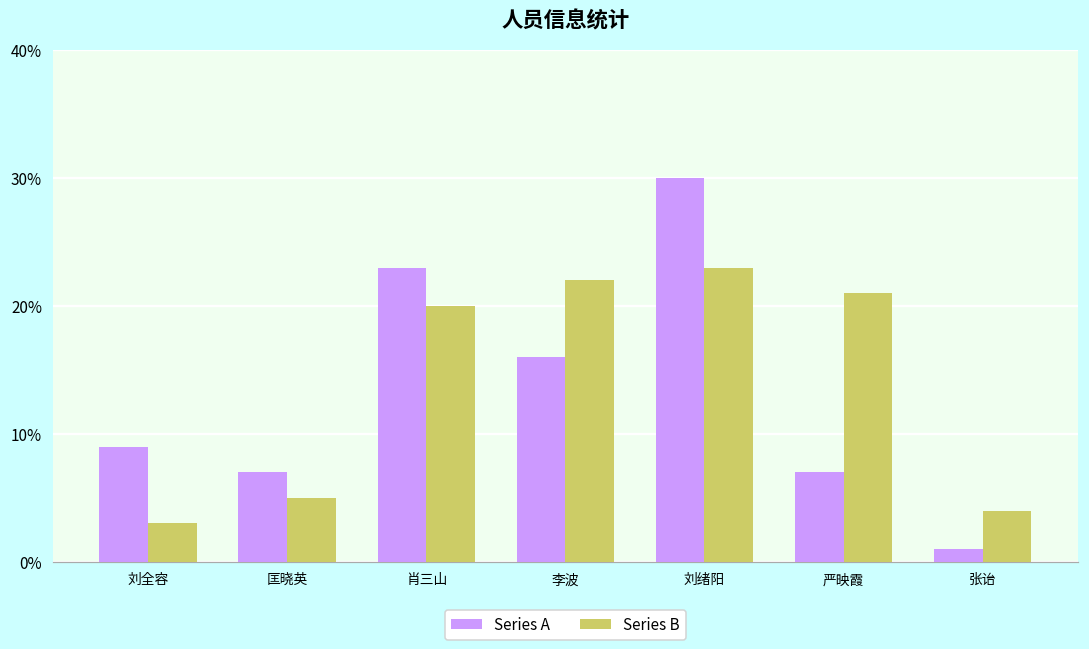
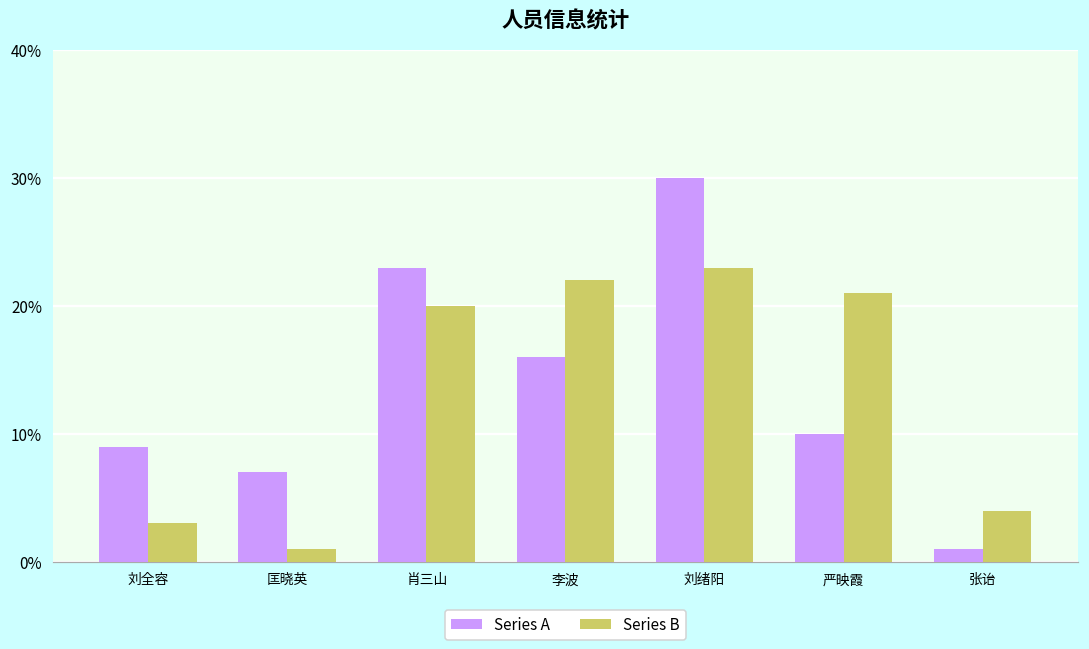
  {
    "Series A": {
      "刘全容": "9%",
      "匡晓英": "7%",
      "肖三山": "23%",
      "李波": "16%",
      "刘绪阳": "30%",
-     "严映霞": "7%",
+     "严映霞": "10%",
      "张诒": "1%"
    },
    "Series B": {
      "刘全容": "3%",
-     "匡晓英": "5%",
+     "匡晓英": "1%",
      "肖三山": "20%",
      "李波": "22%",
      "刘绪阳": "23%",
      "严映霞": "21%",
      "张诒": "4%"
    }
  }
